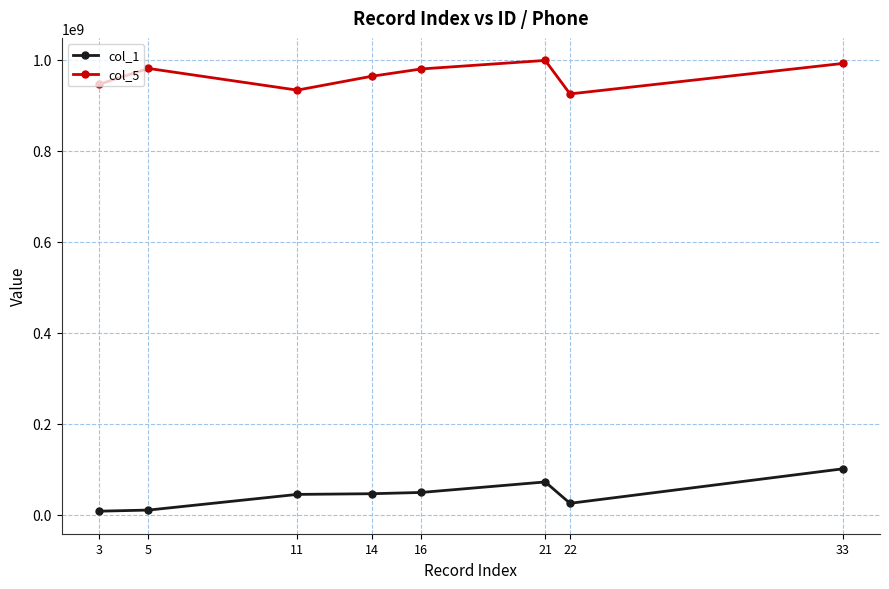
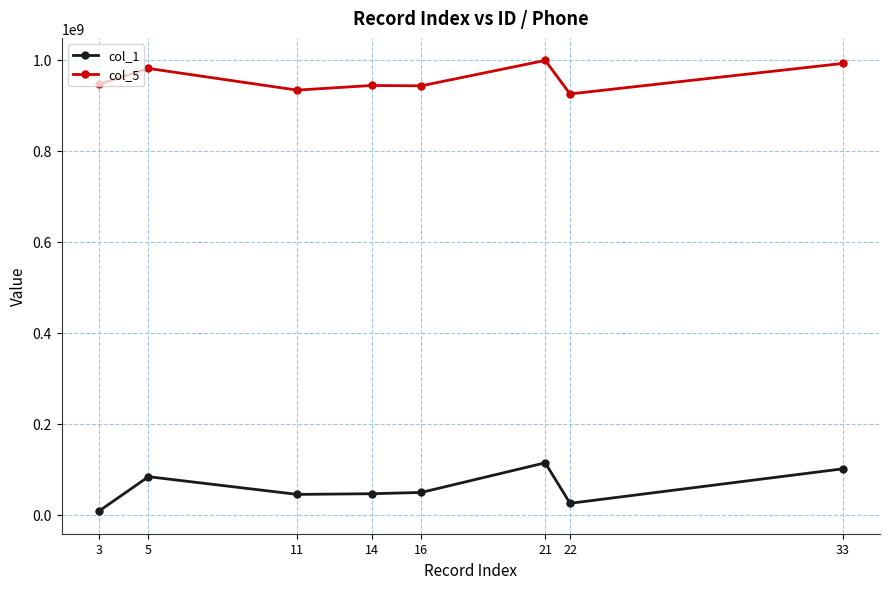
  {
    "col_1": {
      "3": 10000000,
-     "5": 10000000,
+     "5": 80000000,
      "11": 40000000,
      "14": 50000000,
      "16": 50000000,
-     "21": 70000000,
+     "21": 110000000,
      "22": 20000000,
      "33": 100000000
    },
    "col_5": {
      "5": 980000000,
      "11": 930000000,
-     "14": 960000000,
-     "16": 980000000,
+     "14": 940000000,
+     "16": 940000000,
      "21": 1000000000,
      "22": 930000000,
      "33": 990000000
    }
  }
